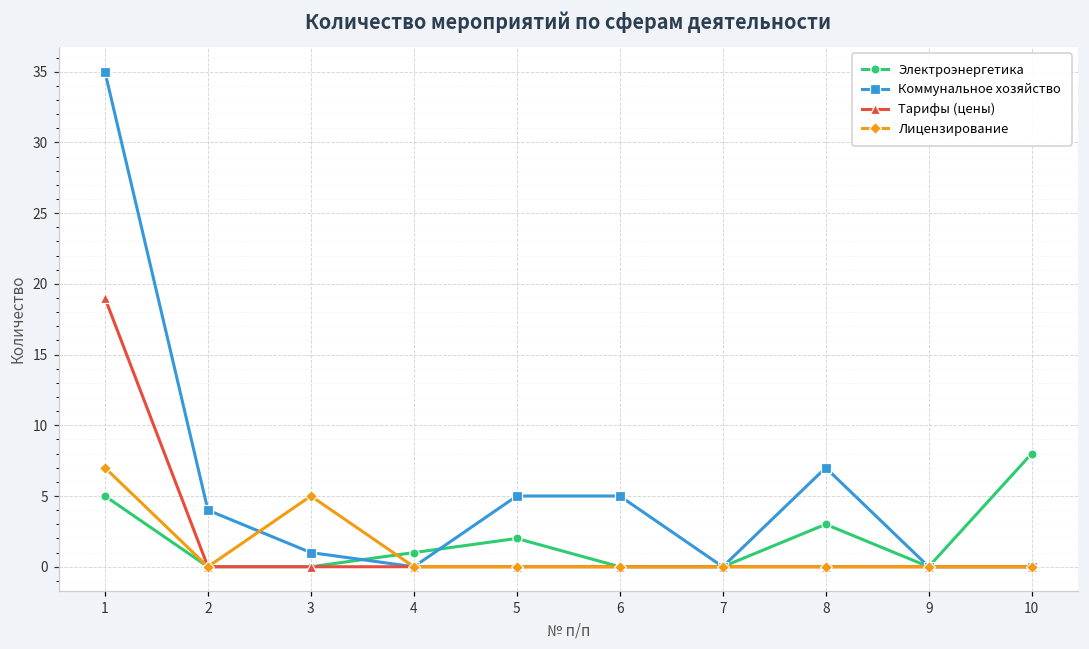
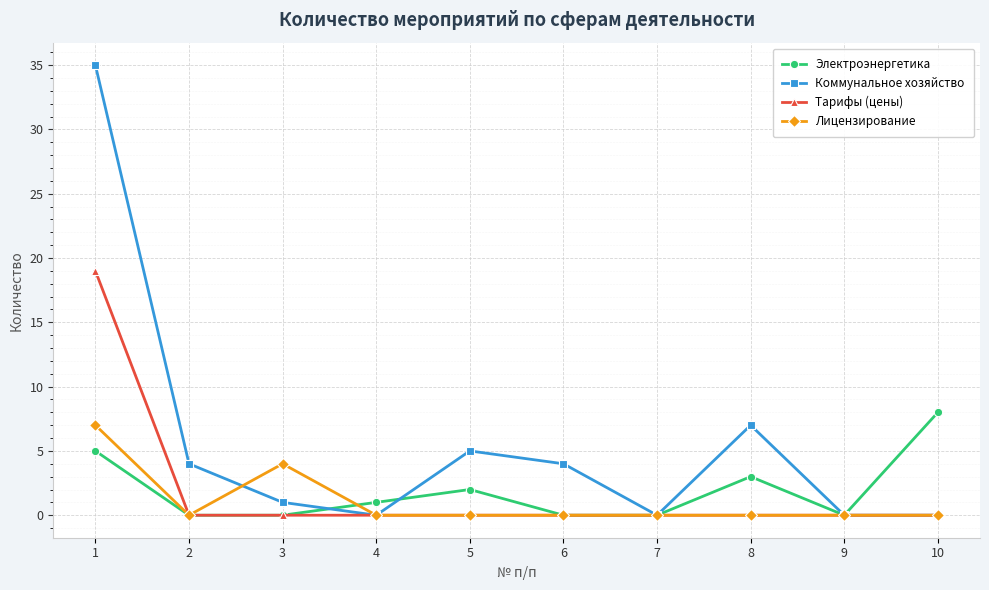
  {
    "Электроэнергетика": {
      "1": 5,
      "4": 1,
      "5": 2,
      "8": 3,
      "10": 8
    },
    "Коммунальное хозяйство": {
      "1": 35,
      "2": 4,
      "3": 1,
      "5": 5,
-     "6": 5,
+     "6": 4,
      "8": 7
    },
    "Тарифы (цены)": {
      "1": 19
    },
    "Лицензирование": {
      "1": 7,
-     "3": 5
+     "3": 4
    }
  }
